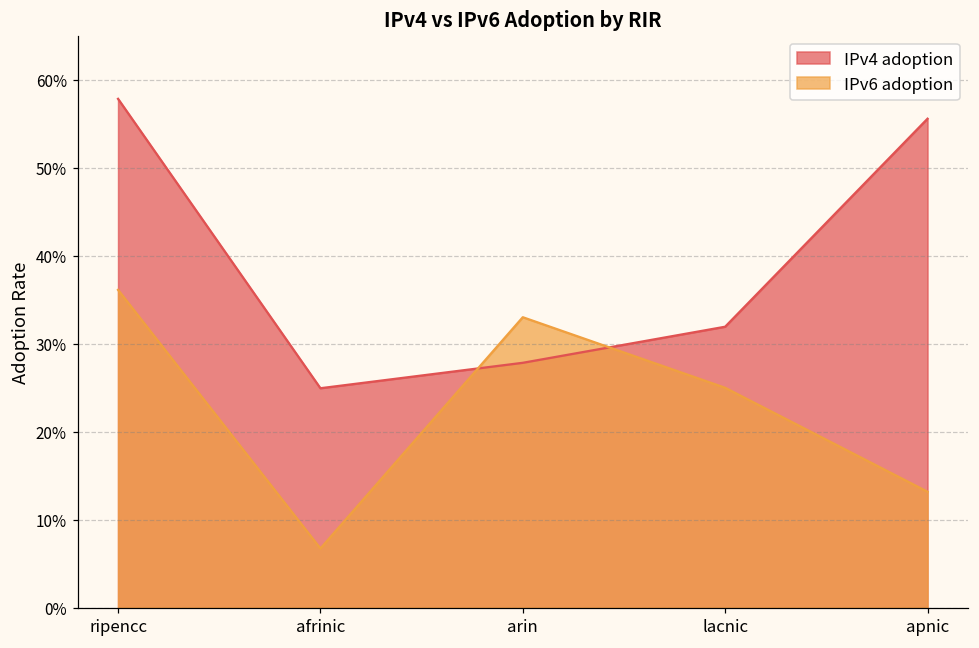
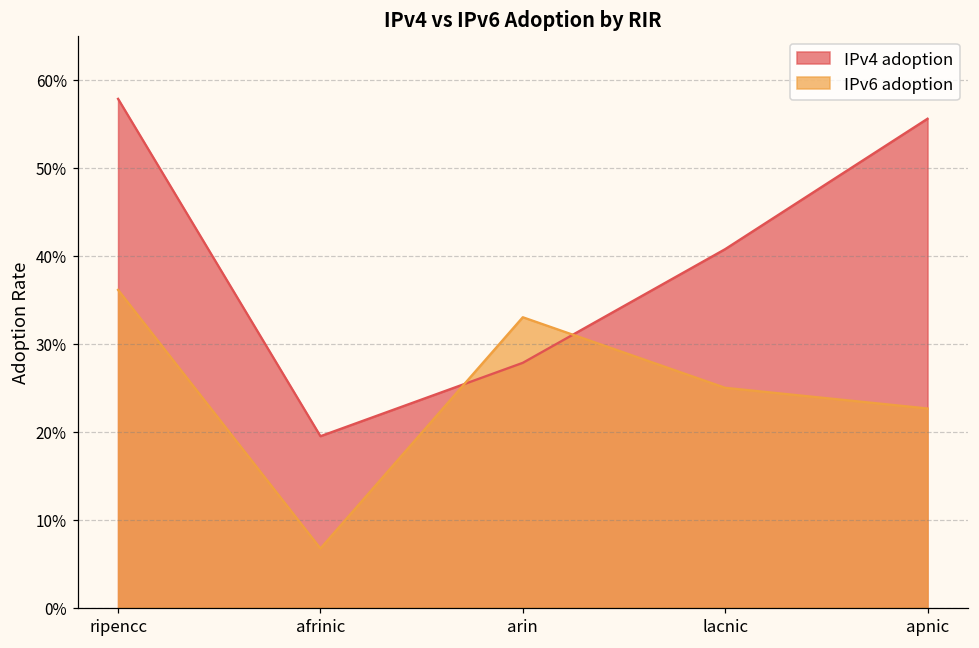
  {
    "IPv4 adoption": {
      "ripencc": "58%",
-     "afrinic": "25%",
+     "afrinic": "19%",
      "arin": "28%",
-     "lacnic": "32%",
+     "lacnic": "41%",
      "apnic": "56%"
    },
    "IPv6 adoption": {
      "ripencc": "36%",
      "afrinic": "7%",
      "arin": "33%",
      "lacnic": "25%",
-     "apnic": "13%"
+     "apnic": "23%"
    }
  }
